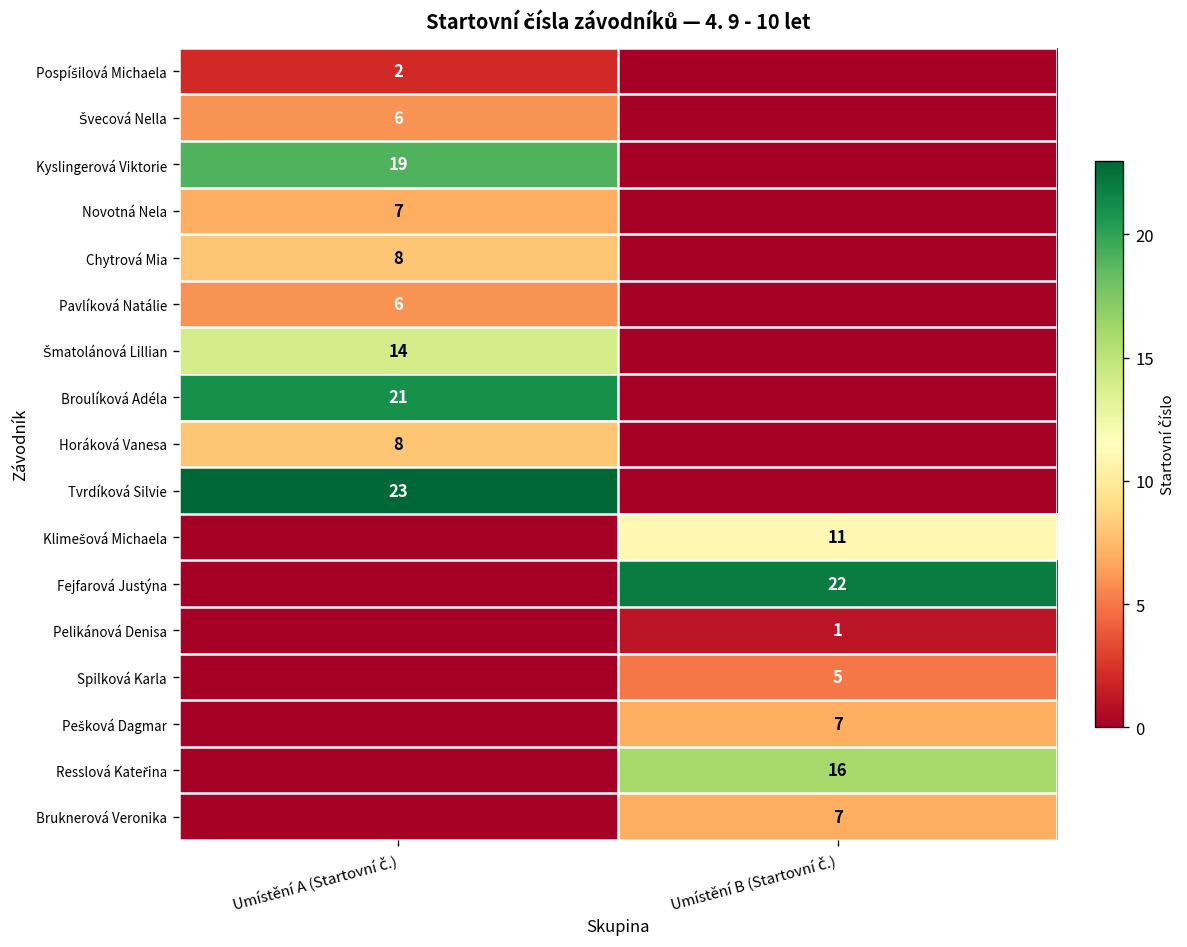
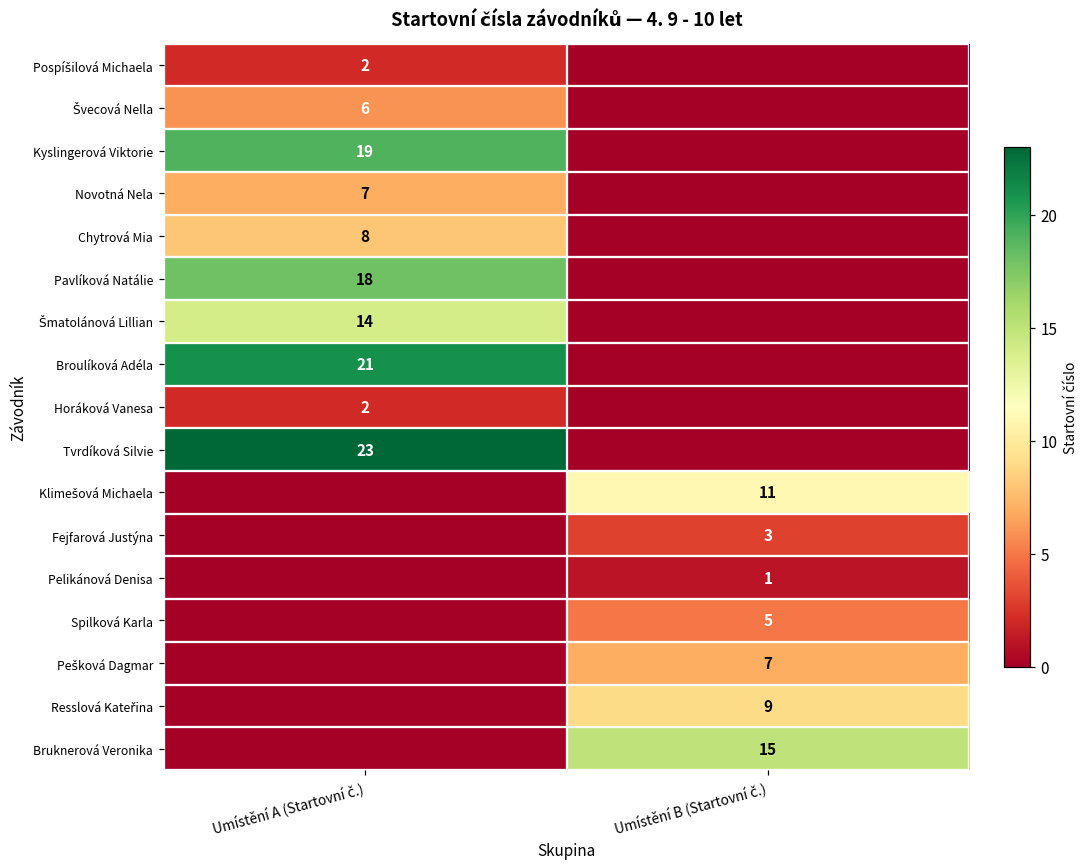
  {
    "Pospíšilová Michaela": {
      "Umístění A (Startovní č.)": 2
    },
    "Švecová Nella": {
      "Umístění A (Startovní č.)": 6
    },
    "Kyslingerová Viktorie": {
      "Umístění A (Startovní č.)": 19
    },
    "Novotná Nela": {
      "Umístění A (Startovní č.)": 7
    },
    "Chytrová Mia": {
      "Umístění A (Startovní č.)": 8
    },
    "Pavlíková Natálie": {
-     "Umístění A (Startovní č.)": 6
+     "Umístění A (Startovní č.)": 18
    },
    "Šmatolánová Lillian": {
      "Umístění A (Startovní č.)": 14
    },
    "Broulíková Adéla": {
      "Umístění A (Startovní č.)": 21
    },
    "Horáková Vanesa": {
-     "Umístění A (Startovní č.)": 8
+     "Umístění A (Startovní č.)": 2
    },
    "Tvrdíková Silvie": {
      "Umístění A (Startovní č.)": 23
    },
    "Klimešová Michaela": {
      "Umístění B (Startovní č.)": 11
    },
    "Fejfarová Justýna": {
-     "Umístění B (Startovní č.)": 22
+     "Umístění B (Startovní č.)": 3
    },
    "Pelikánová Denisa": {
      "Umístění B (Startovní č.)": 1
    },
    "Spilková Karla": {
      "Umístění B (Startovní č.)": 5
    },
    "Pešková Dagmar": {
      "Umístění B (Startovní č.)": 7
    },
    "Resslová Kateřina": {
-     "Umístění B (Startovní č.)": 16
+     "Umístění B (Startovní č.)": 9
    },
    "Bruknerová Veronika": {
-     "Umístění B (Startovní č.)": 7
+     "Umístění B (Startovní č.)": 15
    }
  }
